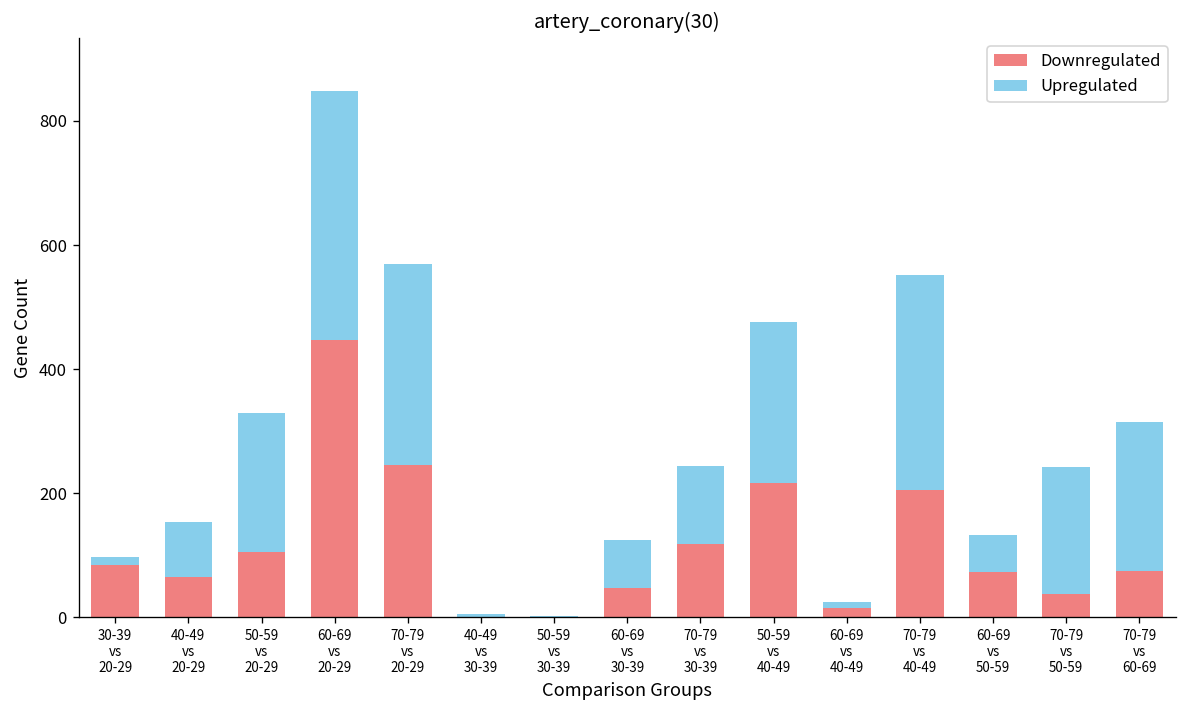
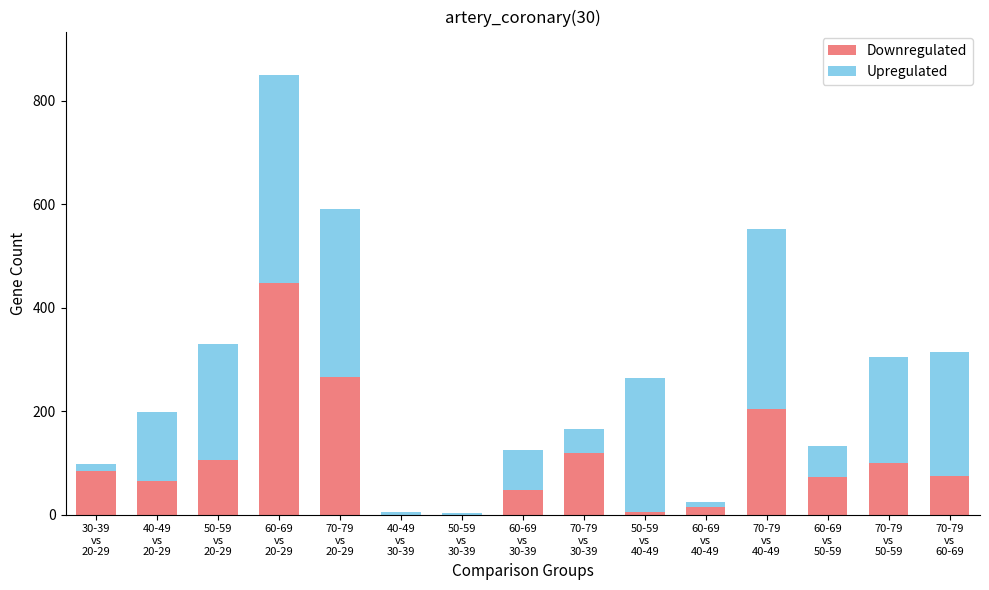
  {
    "Downregulated": {
      "30-39 vs 20-29": 90,
      "40-49 vs 20-29": 70,
      "50-59 vs 20-29": 110,
      "60-69 vs 20-29": 450,
-     "70-79 vs 20-29": 250,
+     "70-79 vs 20-29": 270,
      "40-49 vs 30-39": 0,
      "50-59 vs 30-39": 0,
      "60-69 vs 30-39": 50,
      "70-79 vs 30-39": 120,
-     "50-59 vs 40-49": 220,
+     "50-59 vs 40-49": 10,
      "60-69 vs 40-49": 20,
      "70-79 vs 40-49": 210,
      "60-69 vs 50-59": 70,
-     "70-79 vs 50-59": 40,
+     "70-79 vs 50-59": 100,
      "70-79 vs 60-69": 80
    },
    "Upregulated": {
      "30-39 vs 20-29": 10,
-     "40-49 vs 20-29": 90,
+     "40-49 vs 20-29": 130,
      "50-59 vs 20-29": 230,
      "60-69 vs 20-29": 400,
      "70-79 vs 20-29": 330,
      "40-49 vs 30-39": 10,
      "60-69 vs 30-39": 80,
-     "70-79 vs 30-39": 130,
+     "70-79 vs 30-39": 50,
      "50-59 vs 40-49": 260,
      "60-69 vs 40-49": 10,
      "70-79 vs 40-49": 350,
      "60-69 vs 50-59": 60,
      "70-79 vs 50-59": 210,
      "70-79 vs 60-69": 240
    }
  }
